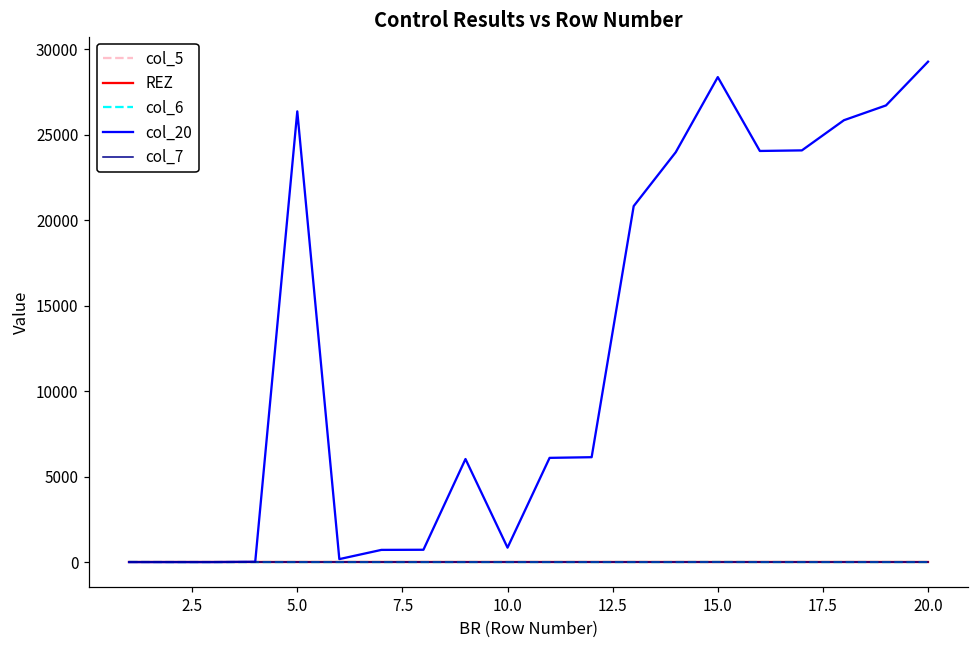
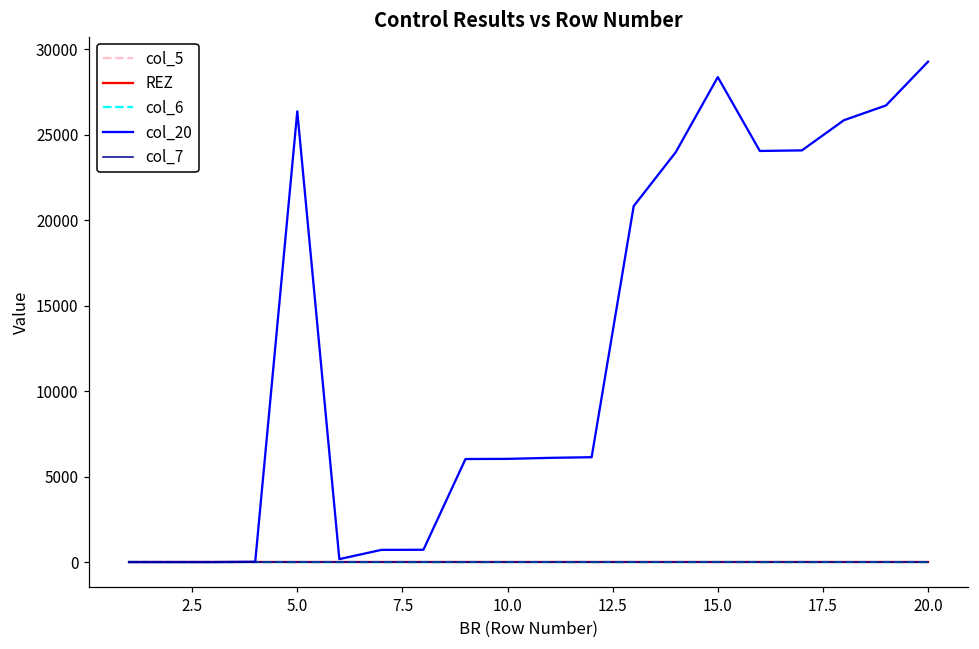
  {
    "col_7": {
      "5.0": 0,
      "10.0": 0,
      "15.0": 0,
      "20.0": 0
    },
    "col_20": {
      "5.0": 26400,
-     "10.0": 800,
+     "10.0": 6000,
      "15.0": 28400,
      "20.0": 29300
    }
  }
